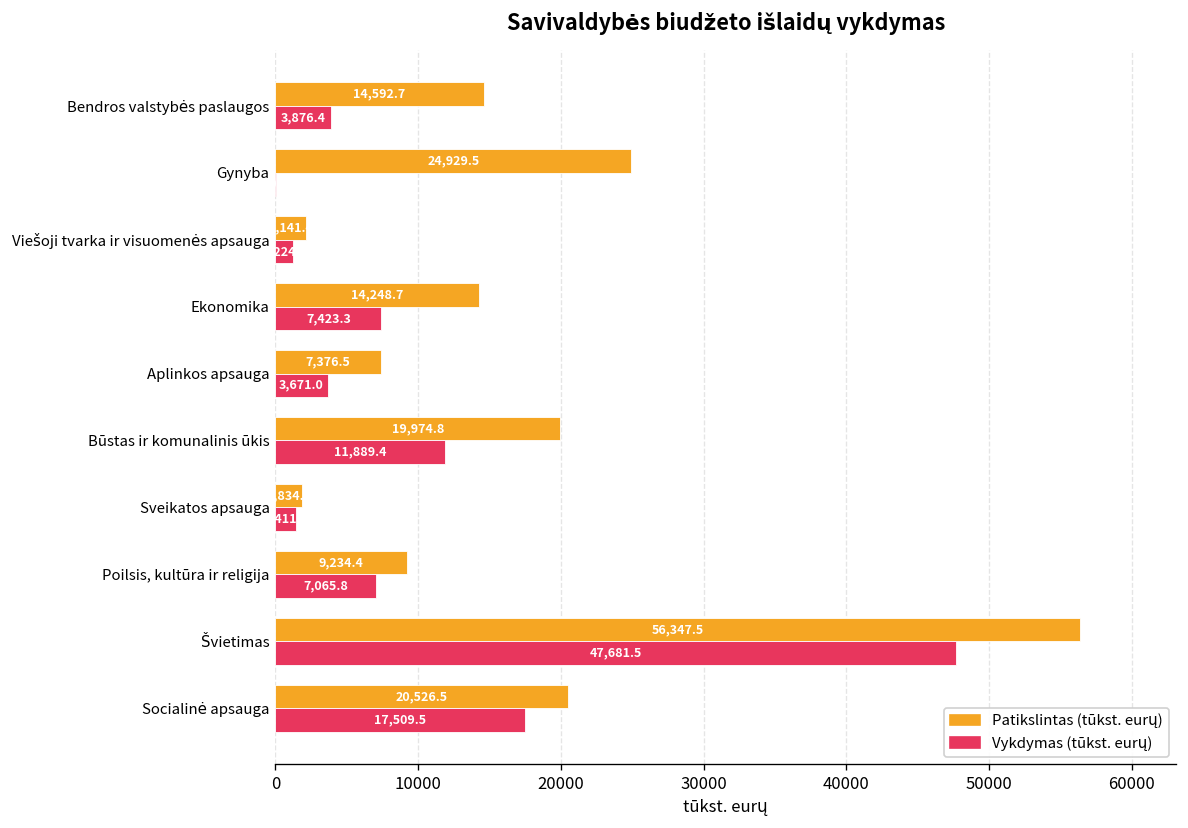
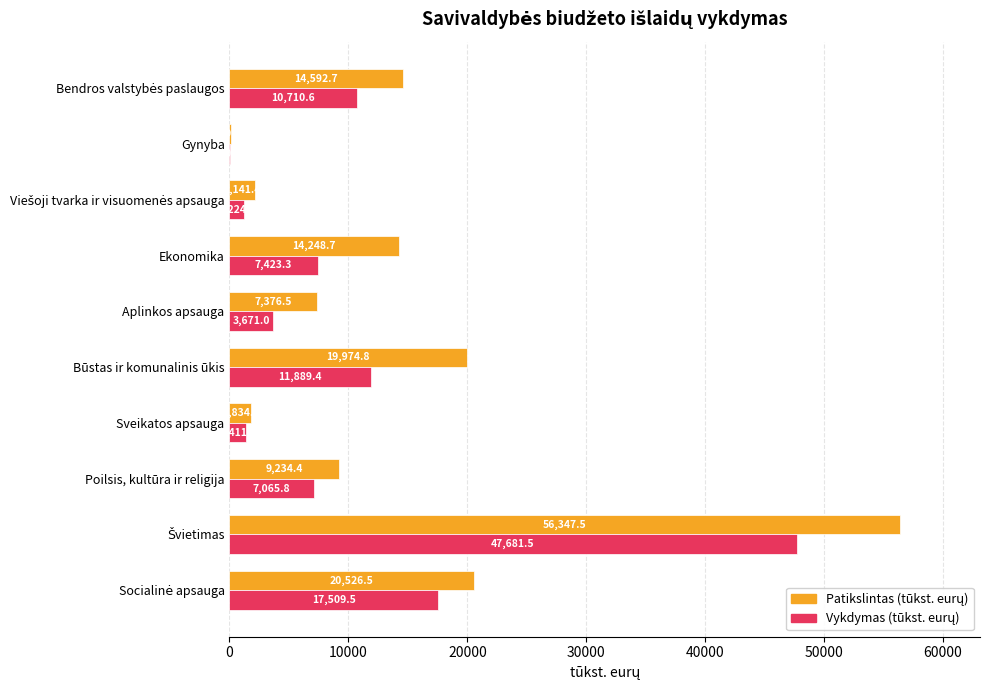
  {
    "Patikslintas (tūkst. eurų)": {
-     "Gynyba": "24900",
+     "Gynyba": "100",
      "Sveikatos apsauga": "1800"
    },
    "Vykdymas (tūkst. eurų)": {
-     "Bendros valstybės paslaugos": "3,876.4",
+     "Bendros valstybės paslaugos": "10,710.6",
      "Ekonomika": "7,423.3",
      "Aplinkos apsauga": "3,671.0",
      "Būstas ir komunalinis ūkis": "11,889.4",
      "Poilsis, kultūra ir religija": "7,065.8",
      "Švietimas": "47,681.5",
      "Socialinė apsauga": "17,509.5"
    }
  }
